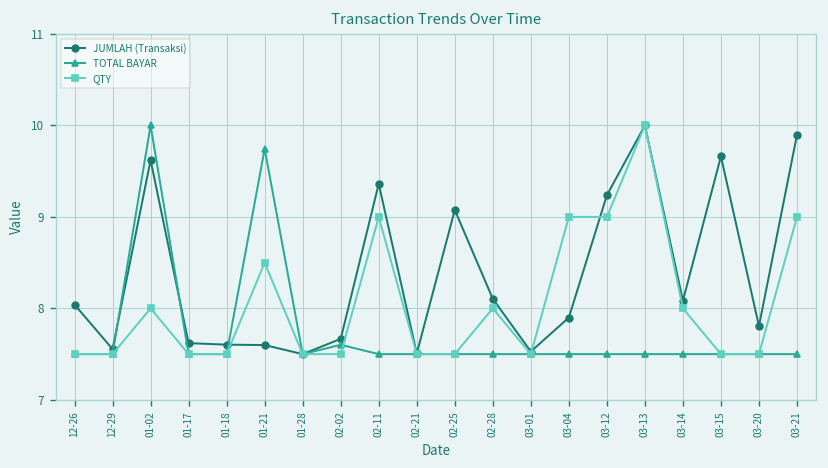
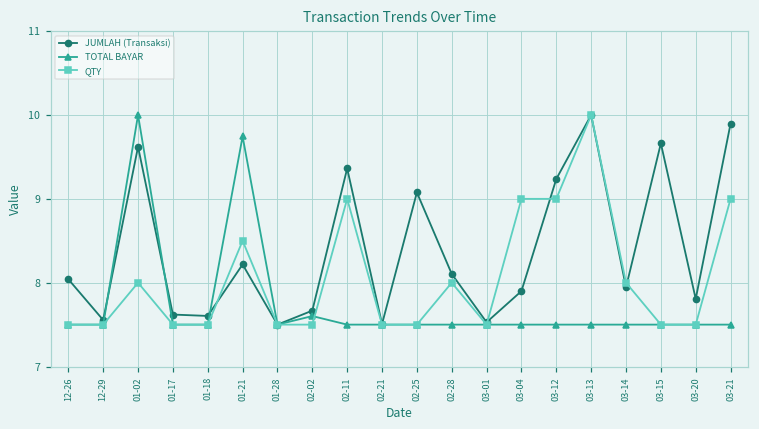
  {
    "JUMLAH (Transaksi)": {
      "12-26": 8.0,
      "12-29": 7.6,
      "01-02": 9.6,
      "01-17": 7.6,
      "01-18": 7.6,
-     "01-21": 7.6,
+     "01-21": 8.2,
      "02-02": 7.7,
      "02-11": 9.4,
      "02-25": 9.1,
      "02-28": 8.1,
      "03-04": 7.9,
      "03-12": 9.2,
-     "03-14": 8.1,
+     "03-14": 7.9,
      "03-15": 9.7,
      "03-20": 7.8,
      "03-21": 9.9
    },
    "TOTAL BAYAR": {
      "01-02": 10.0,
      "01-21": 9.7,
      "02-02": 7.6,
      "02-11": 7.5,
      "02-28": 7.5,
      "03-04": 7.5,
      "03-12": 7.5,
      "03-13": 7.5,
      "03-14": 7.5,
      "03-21": 7.5
    },
    "QTY": {
      "01-02": 8.0,
      "01-21": 8.5,
      "02-02": 7.5,
      "02-11": 9.0,
      "02-28": 8.0,
      "03-04": 9.0,
      "03-12": 9.0,
      "03-14": 8.0,
      "03-21": 9.0
    }
  }
